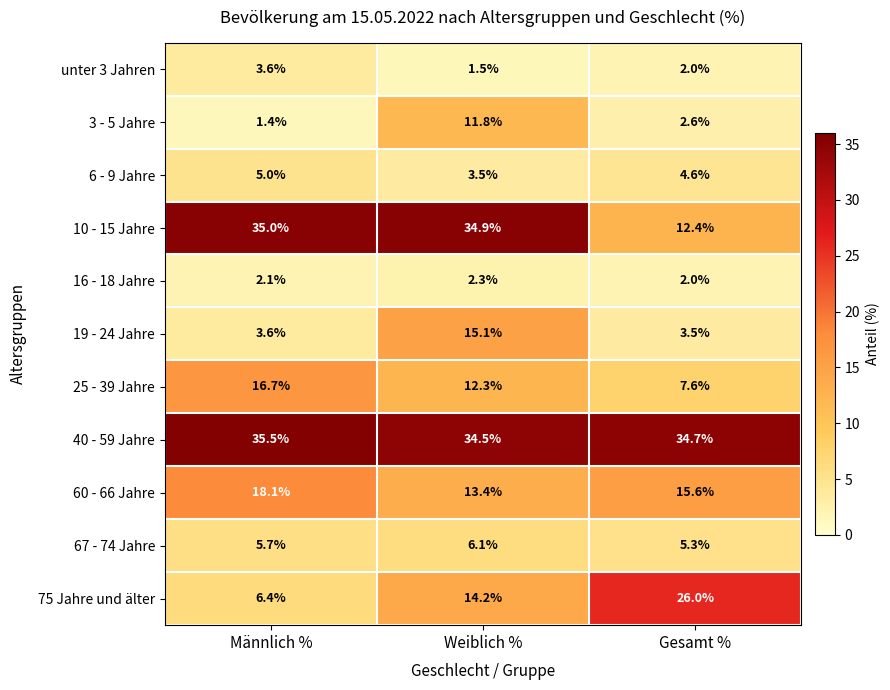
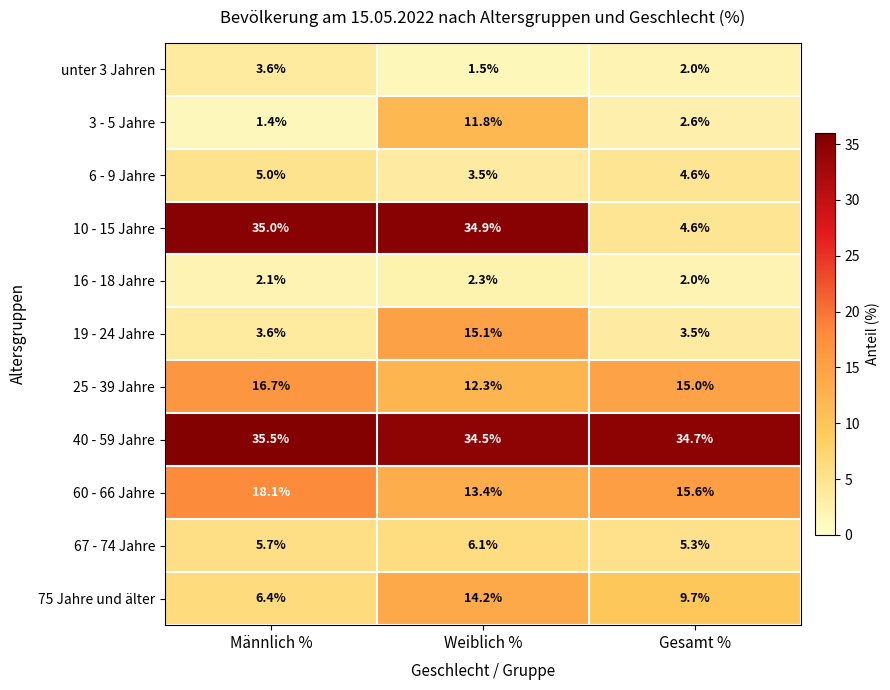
  {
    "unter 3 Jahren": {
      "Männlich %": "3.6%",
      "Weiblich %": "1.5%",
      "Gesamt %": "2.0%"
    },
    "3 - 5 Jahre": {
      "Männlich %": "1.4%",
      "Weiblich %": "11.8%",
      "Gesamt %": "2.6%"
    },
    "6 - 9 Jahre": {
      "Männlich %": "5.0%",
      "Weiblich %": "3.5%",
      "Gesamt %": "4.6%"
    },
    "10 - 15 Jahre": {
      "Männlich %": "35.0%",
      "Weiblich %": "34.9%",
-     "Gesamt %": "12.4%"
+     "Gesamt %": "4.6%"
    },
    "16 - 18 Jahre": {
      "Männlich %": "2.1%",
      "Weiblich %": "2.3%",
      "Gesamt %": "2.0%"
    },
    "19 - 24 Jahre": {
      "Männlich %": "3.6%",
      "Weiblich %": "15.1%",
      "Gesamt %": "3.5%"
    },
    "25 - 39 Jahre": {
      "Männlich %": "16.7%",
      "Weiblich %": "12.3%",
-     "Gesamt %": "7.6%"
+     "Gesamt %": "15.0%"
    },
    "40 - 59 Jahre": {
      "Männlich %": "35.5%",
      "Weiblich %": "34.5%",
      "Gesamt %": "34.7%"
    },
    "60 - 66 Jahre": {
      "Männlich %": "18.1%",
      "Weiblich %": "13.4%",
      "Gesamt %": "15.6%"
    },
    "67 - 74 Jahre": {
      "Männlich %": "5.7%",
      "Weiblich %": "6.1%",
      "Gesamt %": "5.3%"
    },
    "75 Jahre und älter": {
      "Männlich %": "6.4%",
      "Weiblich %": "14.2%",
-     "Gesamt %": "26.0%"
+     "Gesamt %": "9.7%"
    }
  }
